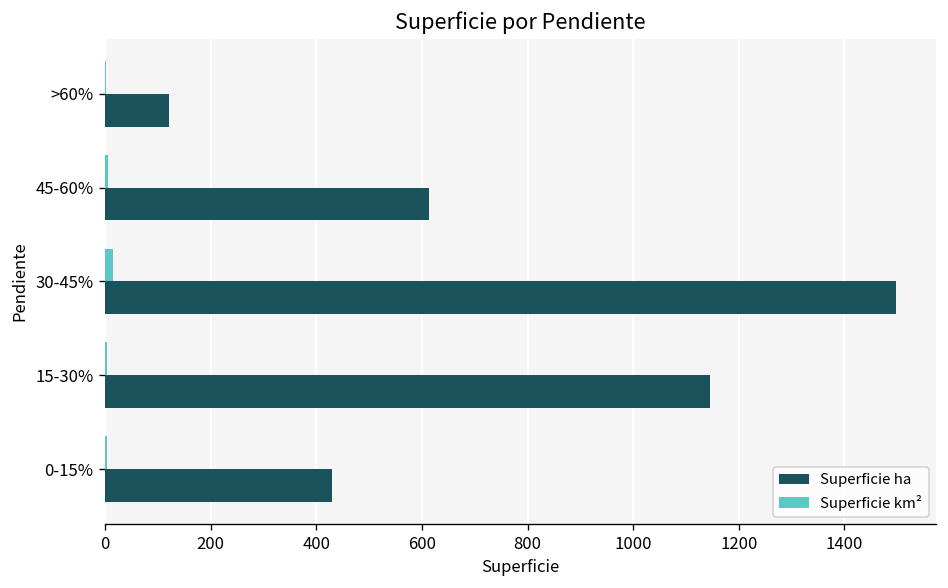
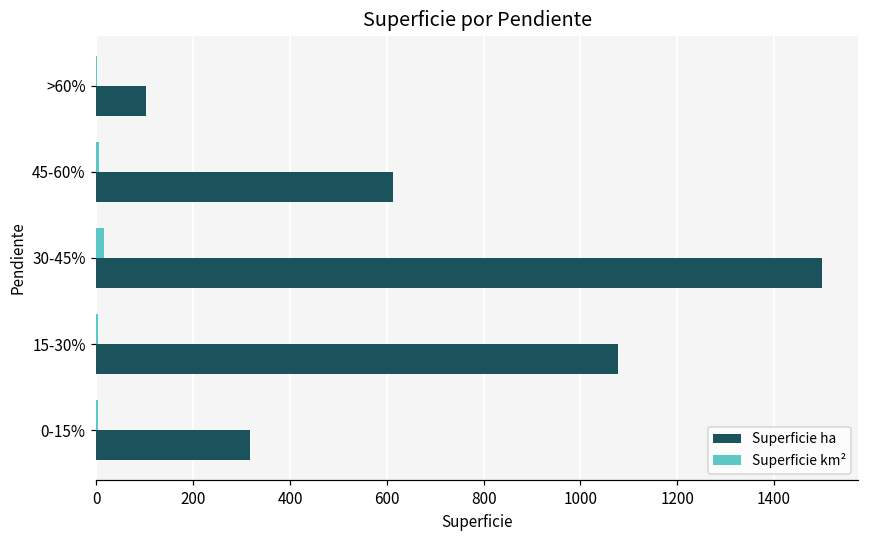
  {
    "Superficie ha": {
-     ">60%": 120,
+     ">60%": 100,
      "45-60%": 610,
      "30-45%": 1500,
-     "15-30%": 1150,
-     "0-15%": 430
+     "15-30%": 1080,
+     "0-15%": 320
    },
    "Superficie km²": {
      "45-60%": 10,
      "30-45%": 10
    }
  }
